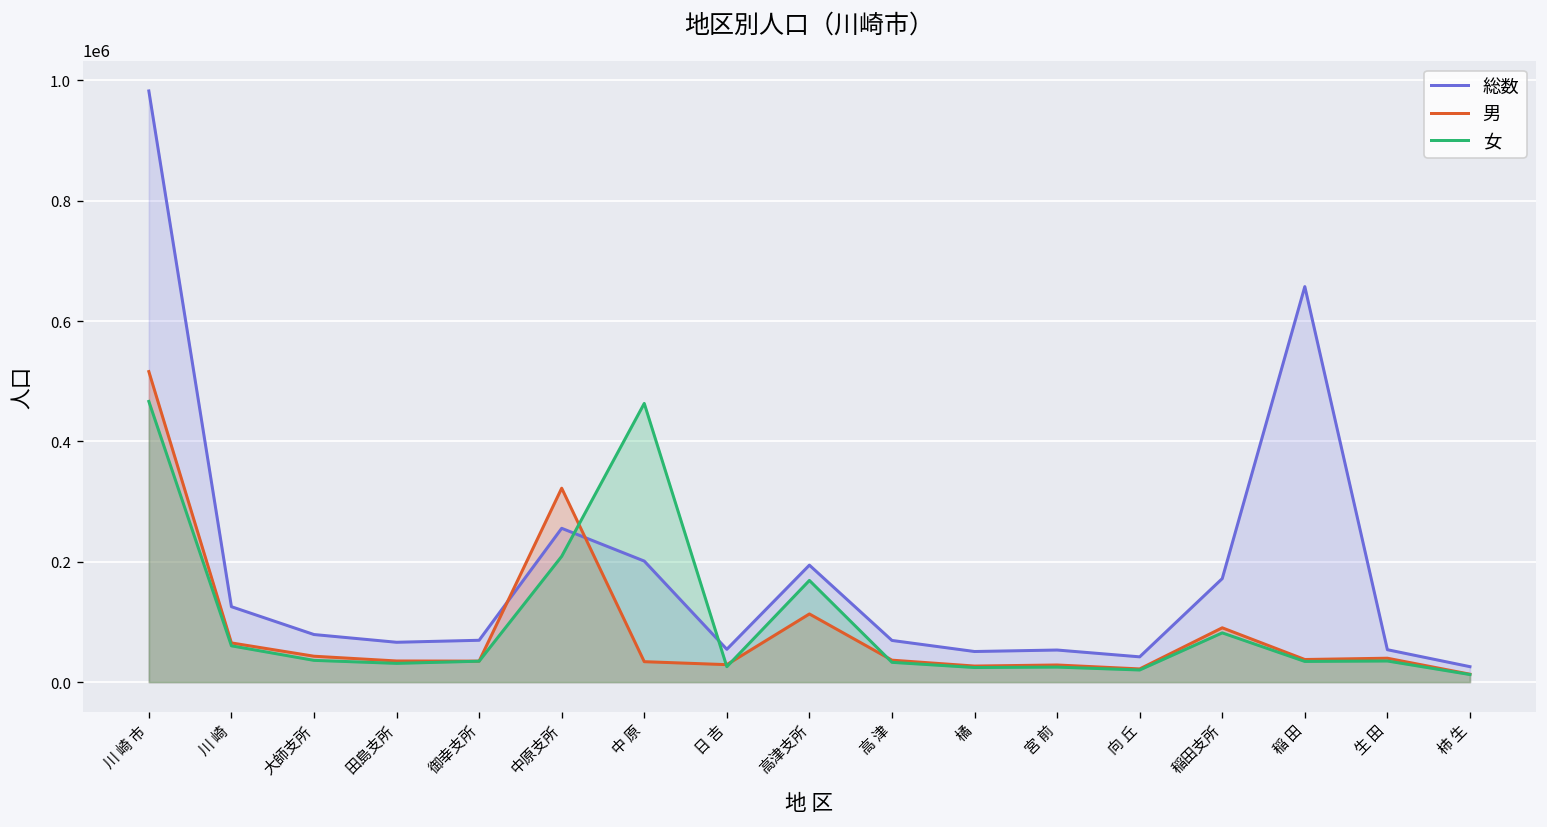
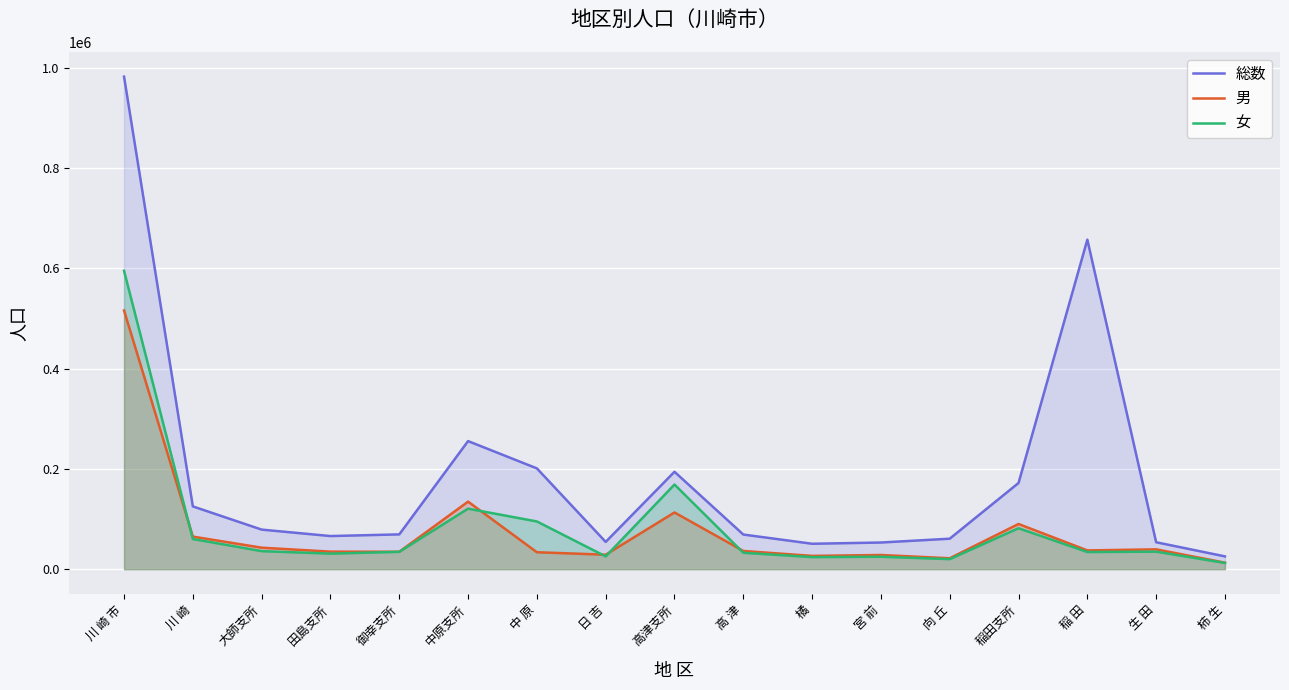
  {
    "総数": {
      "川 崎 市": 980000,
      "川 崎": 130000,
      "大師支所": 80000,
      "田島支所": 70000,
      "御幸支所": 70000,
      "中原支所": 260000,
      "中 原": 200000,
      "日 吉": 50000,
      "高津支所": 190000,
      "高 津": 70000,
      "橘": 50000,
      "宮 前": 50000,
-     "向 丘": 40000,
+     "向 丘": 60000,
      "稲田支所": 170000,
      "稲 田": 660000,
      "生 田": 50000,
      "柿 生": 30000
    },
    "男": {
      "川 崎 市": 520000,
      "大師支所": 40000,
-     "中原支所": 320000,
+     "中原支所": 130000,
      "中 原": 30000,
      "高津支所": 110000,
      "稲田支所": 90000
    },
    "女": {
-     "川 崎 市": 470000,
+     "川 崎 市": 600000,
      "大師支所": 40000,
-     "中原支所": 210000,
-     "中 原": 460000,
+     "中原支所": 120000,
+     "中 原": 100000,
      "高津支所": 170000,
      "稲田支所": 80000
    }
  }
